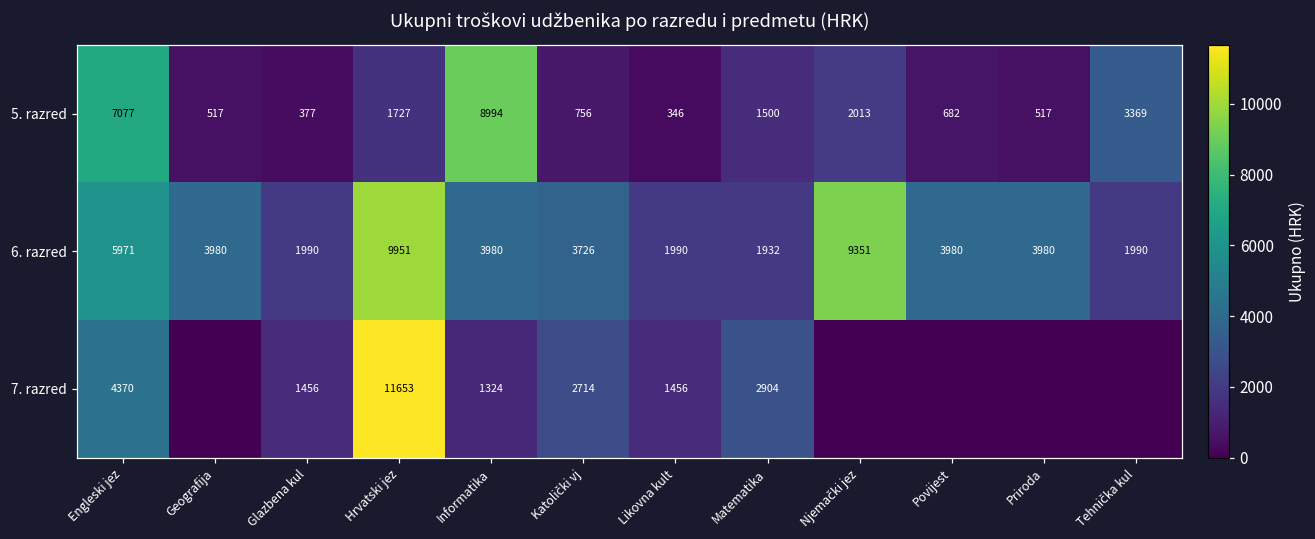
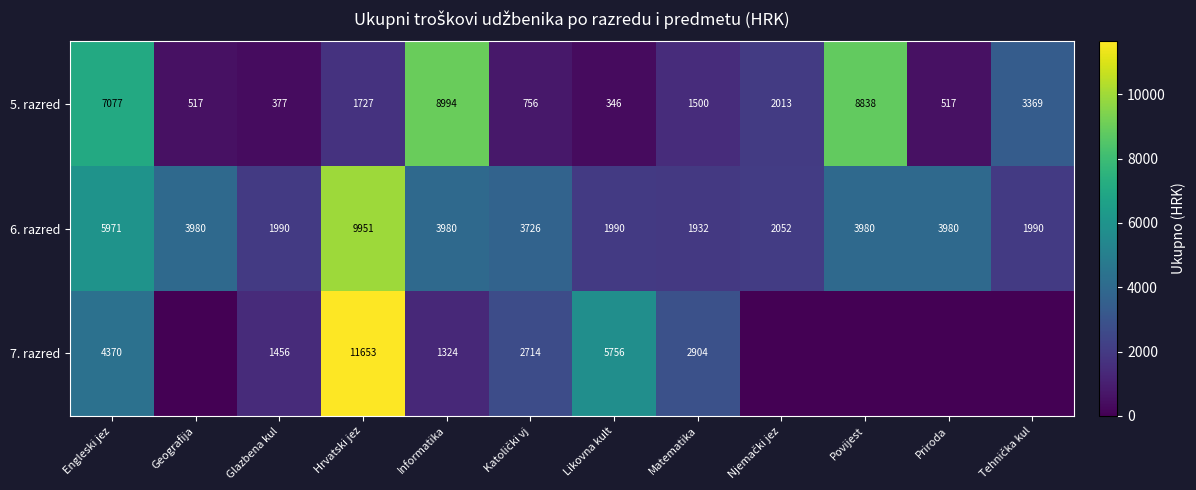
  {
    "5. razred": {
      "Engleski jez": 7077,
      "Geografija": 517,
      "Glazbena kul": 377,
      "Hrvatski jez": 1727,
      "Informatika": 8994,
      "Katolički vj": 756,
      "Likovna kult": 346,
      "Matematika": 1500,
      "Njemački jez": 2013,
-     "Povijest": 682,
+     "Povijest": 8838,
      "Priroda": 517,
      "Tehnička kul": 3369
    },
    "6. razred": {
      "Engleski jez": 5971,
      "Geografija": 3980,
      "Glazbena kul": 1990,
      "Hrvatski jez": 9951,
      "Informatika": 3980,
      "Katolički vj": 3726,
      "Likovna kult": 1990,
      "Matematika": 1932,
-     "Njemački jez": 9351,
+     "Njemački jez": 2052,
      "Povijest": 3980,
      "Priroda": 3980,
      "Tehnička kul": 1990
    },
    "7. razred": {
      "Engleski jez": 4370,
      "Glazbena kul": 1456,
      "Hrvatski jez": 11653,
      "Informatika": 1324,
      "Katolički vj": 2714,
-     "Likovna kult": 1456,
+     "Likovna kult": 5756,
      "Matematika": 2904
    }
  }
